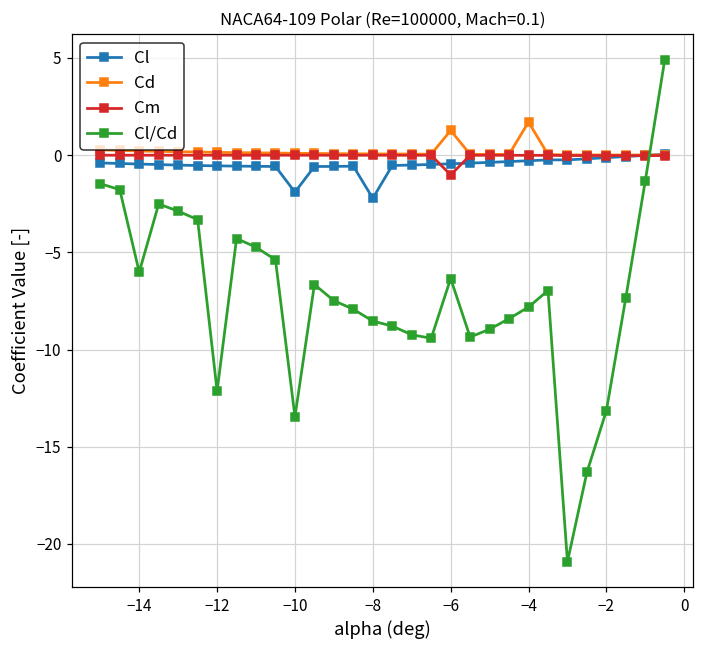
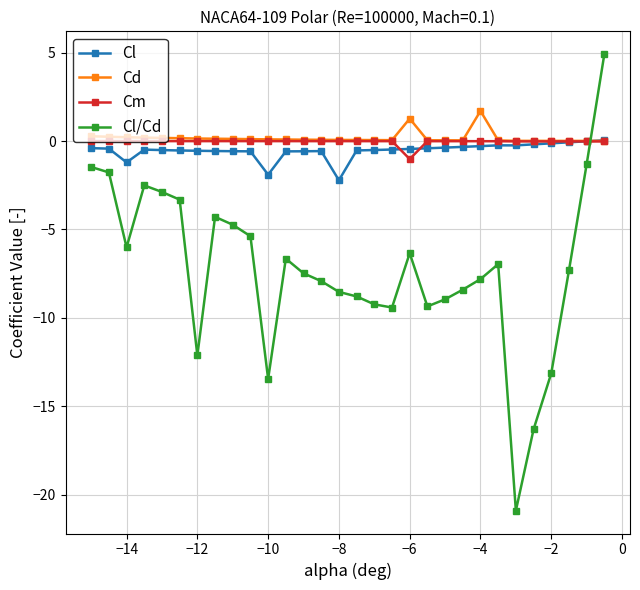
  {
    "Cl": {
-     "−14": -0.5,
+     "−14": -1.2,
      "−12": -0.6,
      "−10": -1.9,
      "−8": -2.2,
      "−6": -0.4,
      "−4": -0.3
    },
    "Cd": {
      "−12": 0.1,
      "−6": 1.3,
      "−4": 1.7
    },
    "Cm": {
      "−12": 0.0,
      "−6": -1.0,
      "−4": 0.0
    },
    "Cl/Cd": {
      "−14": -6.0,
      "−12": -12.1,
      "−10": -13.5,
      "−8": -8.5,
      "−6": -6.3,
      "−4": -7.8,
      "−2": -13.1
    }
  }
